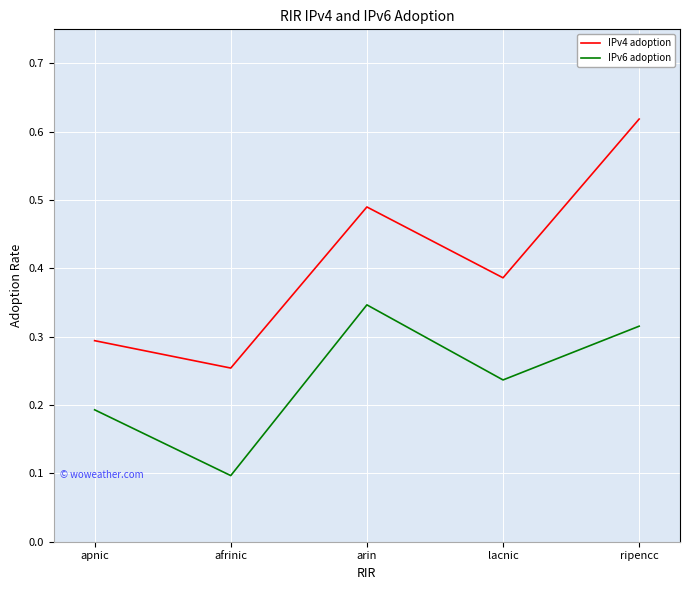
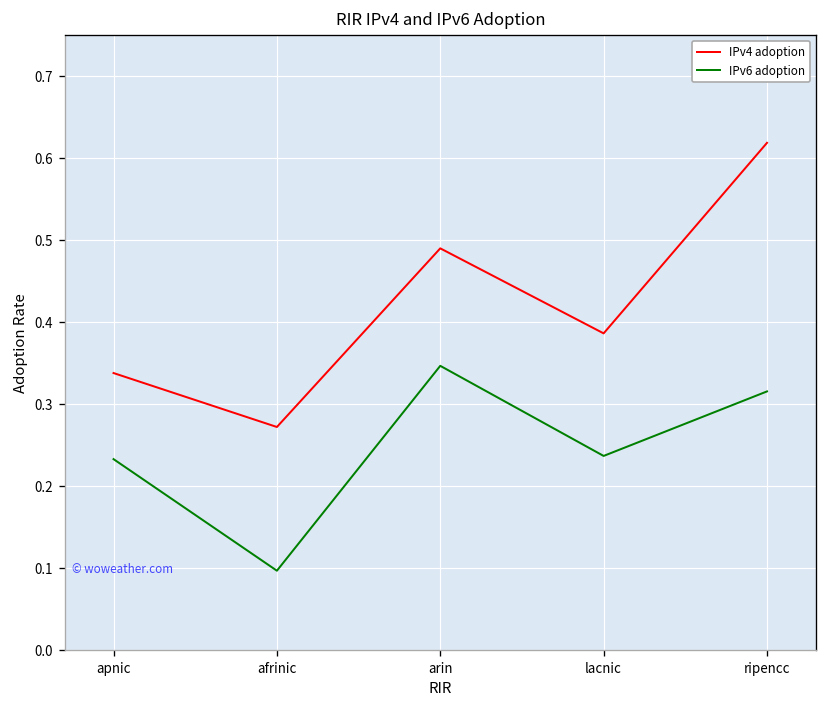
  {
    "IPv4 adoption": {
-     "apnic": 0.29,
-     "afrinic": 0.25,
+     "apnic": 0.34,
+     "afrinic": 0.27,
      "arin": 0.49,
      "lacnic": 0.39,
      "ripencc": 0.62
    },
    "IPv6 adoption": {
-     "apnic": 0.19,
+     "apnic": 0.23,
      "afrinic": 0.10,
      "arin": 0.35,
      "lacnic": 0.24,
      "ripencc": 0.32
    }
  }
